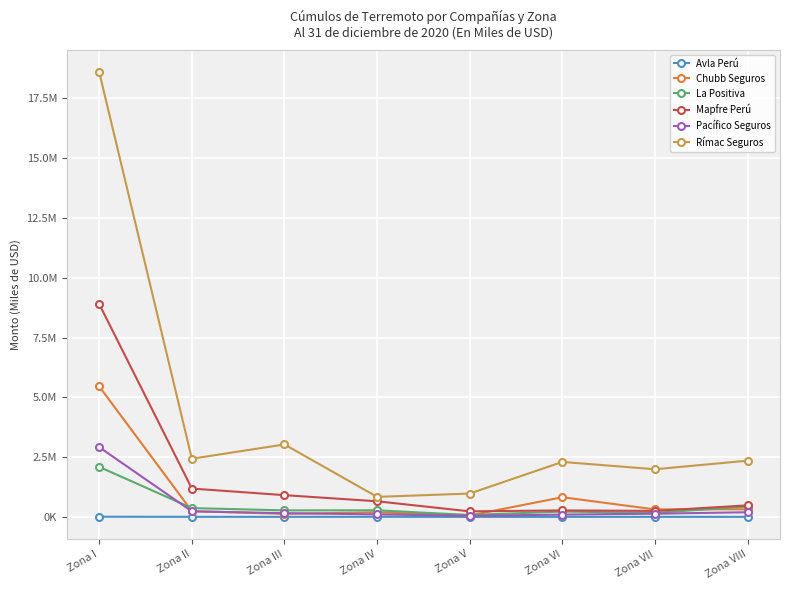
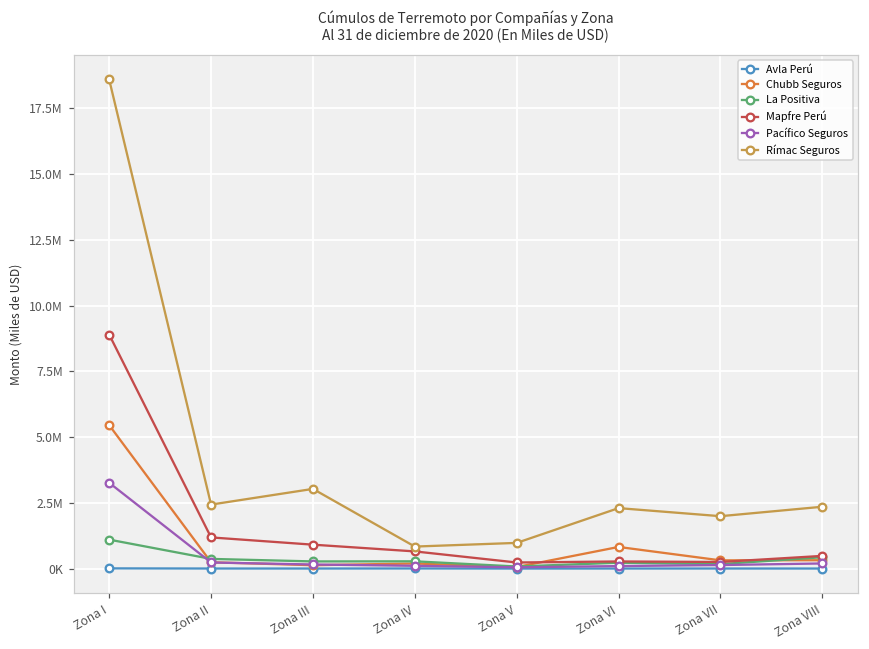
  {
    "Avla Perú": {
      "Zona I": 0,
      "Zona II": 0,
      "Zona III": 0,
      "Zona VII": 0,
      "Zona VIII": 0
    },
    "La Positiva": {
-     "Zona I": 2100000,
+     "Zona I": 1100000,
      "Zona II": 400000,
      "Zona III": 300000
    },
    "Pacífico Seguros": {
-     "Zona I": 2900000,
+     "Zona I": 3300000,
      "Zona VIII": 200000
    }
  }
